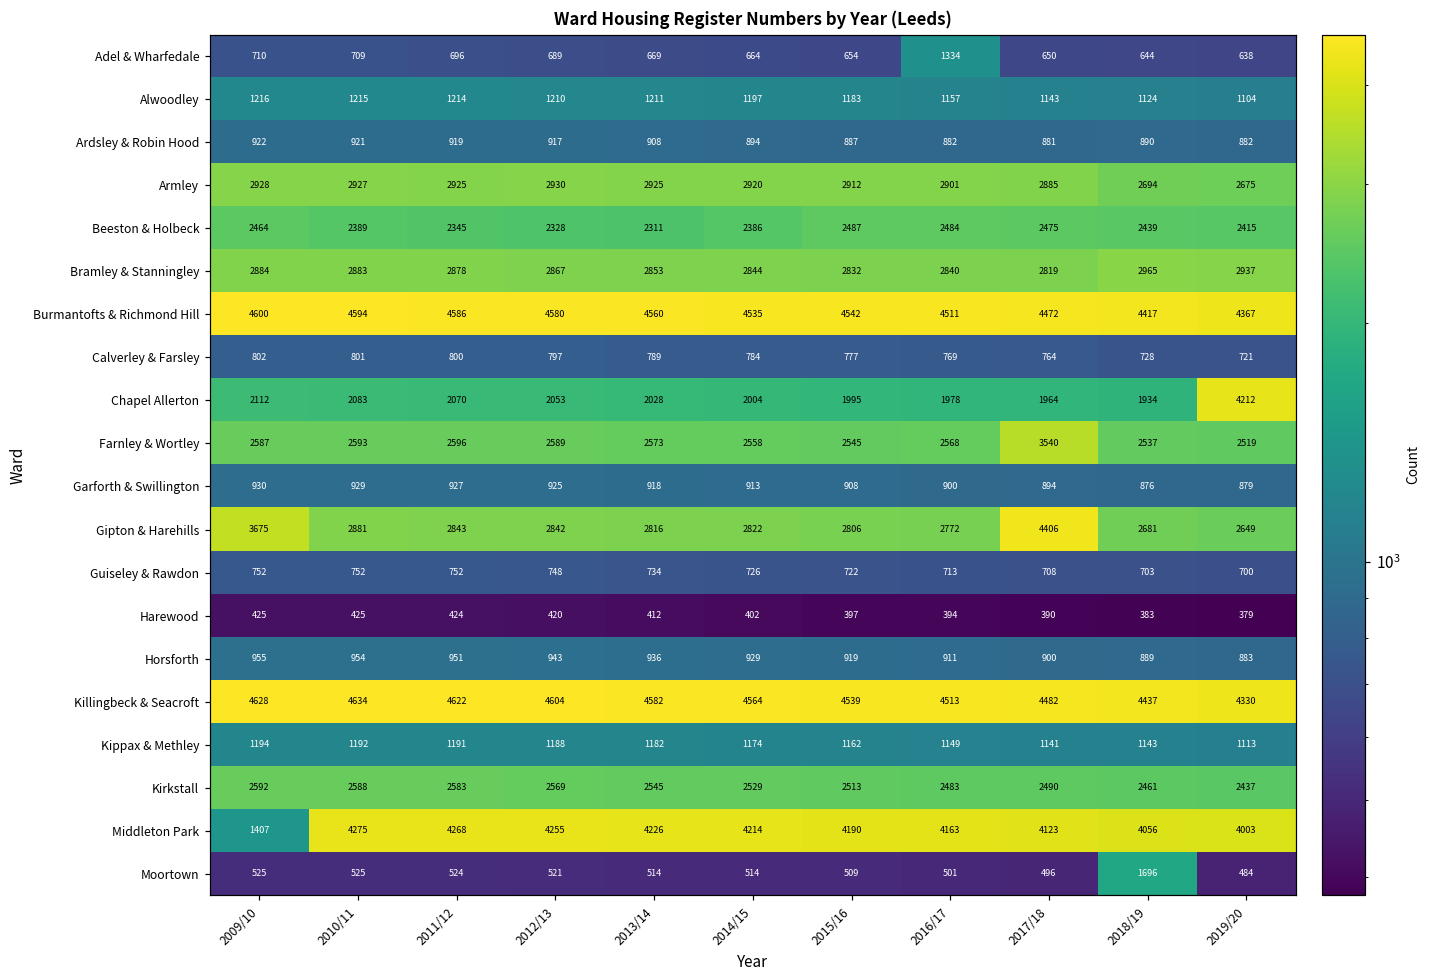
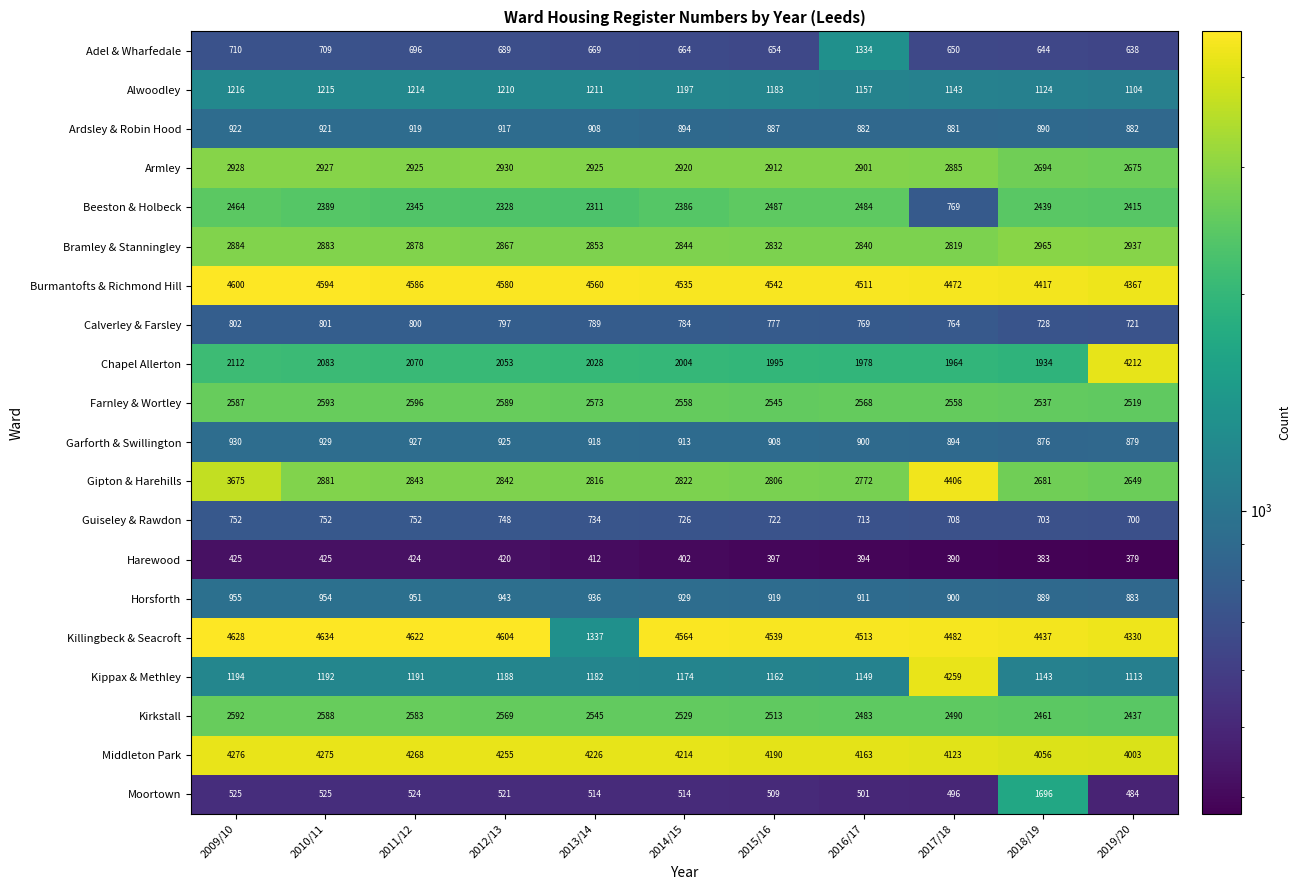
  {
    "Beeston & Holbeck": {
      "2009/10": 2464,
      "2010/11": 2389,
      "2011/12": 2345,
      "2012/13": 2328,
      "2013/14": 2311,
      "2014/15": 2386,
      "2015/16": 2487,
      "2016/17": 2484,
-     "2017/18": 2475,
+     "2017/18": 769,
      "2018/19": 2439,
      "2019/20": 2415
    },
    "Farnley & Wortley": {
      "2009/10": 2587,
      "2010/11": 2593,
      "2011/12": 2596,
      "2012/13": 2589,
      "2013/14": 2573,
      "2014/15": 2558,
      "2015/16": 2545,
      "2016/17": 2568,
-     "2017/18": 3540,
+     "2017/18": 2558,
      "2018/19": 2537,
      "2019/20": 2519
    },
    "Killingbeck & Seacroft": {
      "2009/10": 4628,
      "2010/11": 4634,
      "2011/12": 4622,
      "2012/13": 4604,
-     "2013/14": 4582,
+     "2013/14": 1337,
      "2014/15": 4564,
      "2015/16": 4539,
      "2016/17": 4513,
      "2017/18": 4482,
      "2018/19": 4437,
      "2019/20": 4330
    },
    "Kippax & Methley": {
      "2009/10": 1194,
      "2010/11": 1192,
      "2011/12": 1191,
      "2012/13": 1188,
      "2013/14": 1182,
      "2014/15": 1174,
      "2015/16": 1162,
      "2016/17": 1149,
-     "2017/18": 1141,
+     "2017/18": 4259,
      "2018/19": 1143,
      "2019/20": 1113
    },
    "Middleton Park": {
-     "2009/10": 1407,
+     "2009/10": 4276,
      "2010/11": 4275,
      "2011/12": 4268,
      "2012/13": 4255,
      "2013/14": 4226,
      "2014/15": 4214,
      "2015/16": 4190,
      "2016/17": 4163,
      "2017/18": 4123,
      "2018/19": 4056,
      "2019/20": 4003
    }
  }
